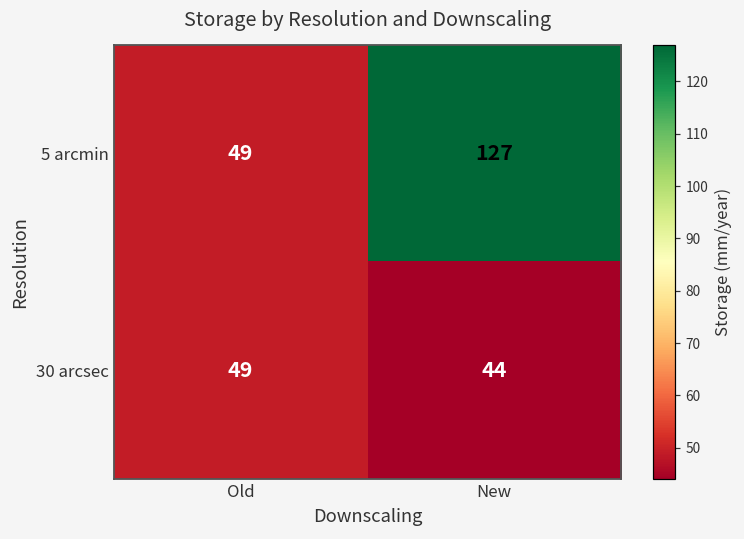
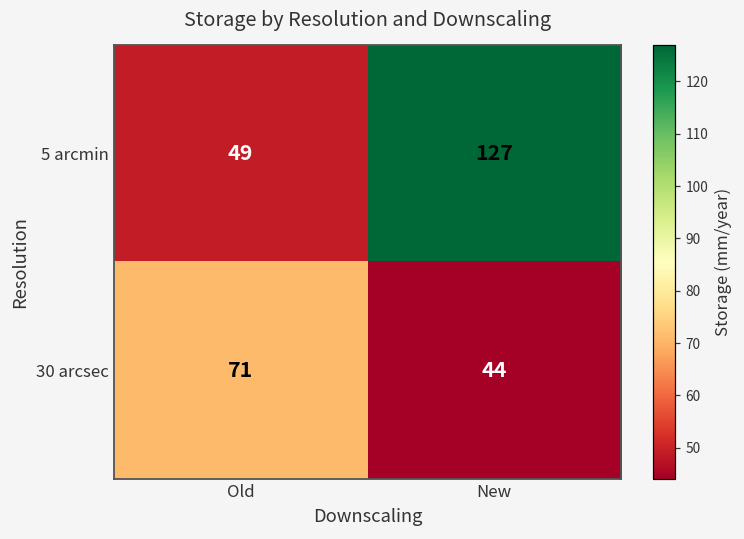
  {
    "5 arcmin": {
      "Old": 49,
      "New": 127
    },
    "30 arcsec": {
-     "Old": 49,
+     "Old": 71,
      "New": 44
    }
  }
